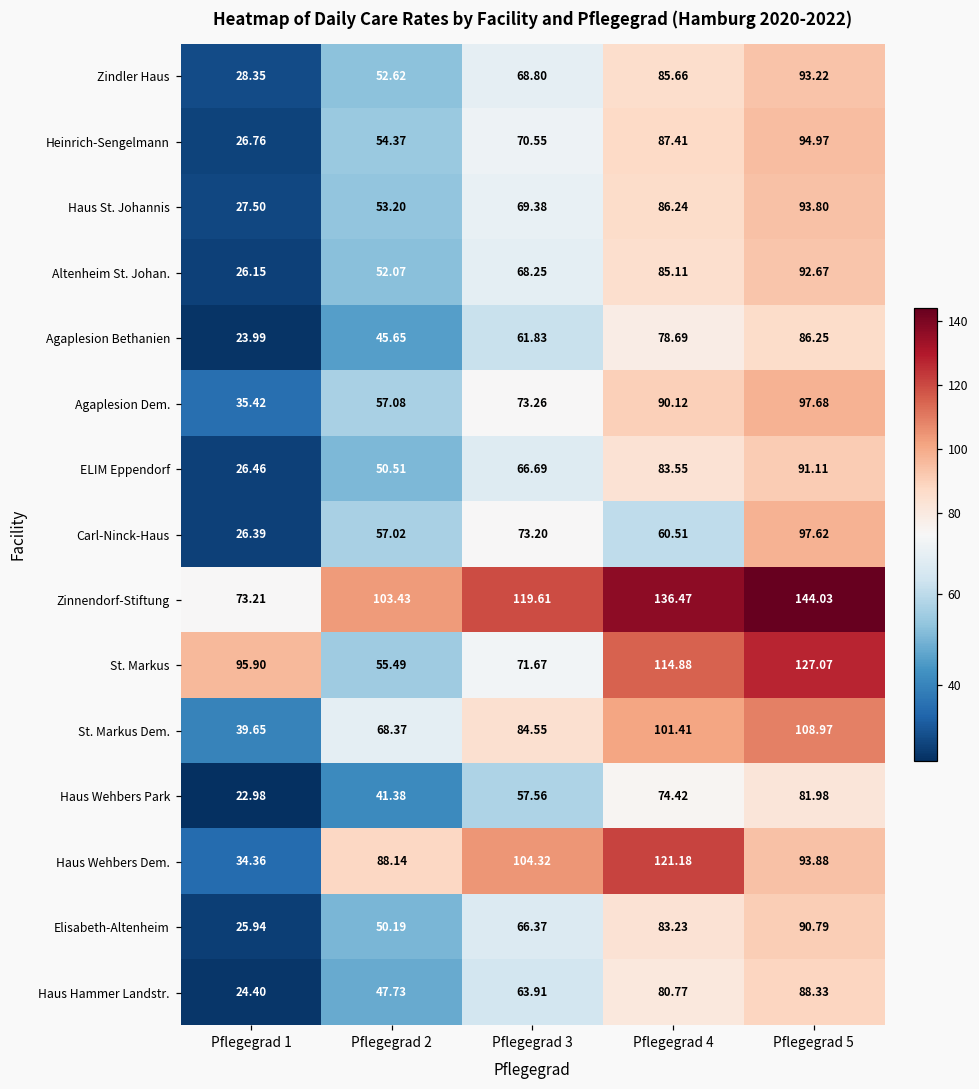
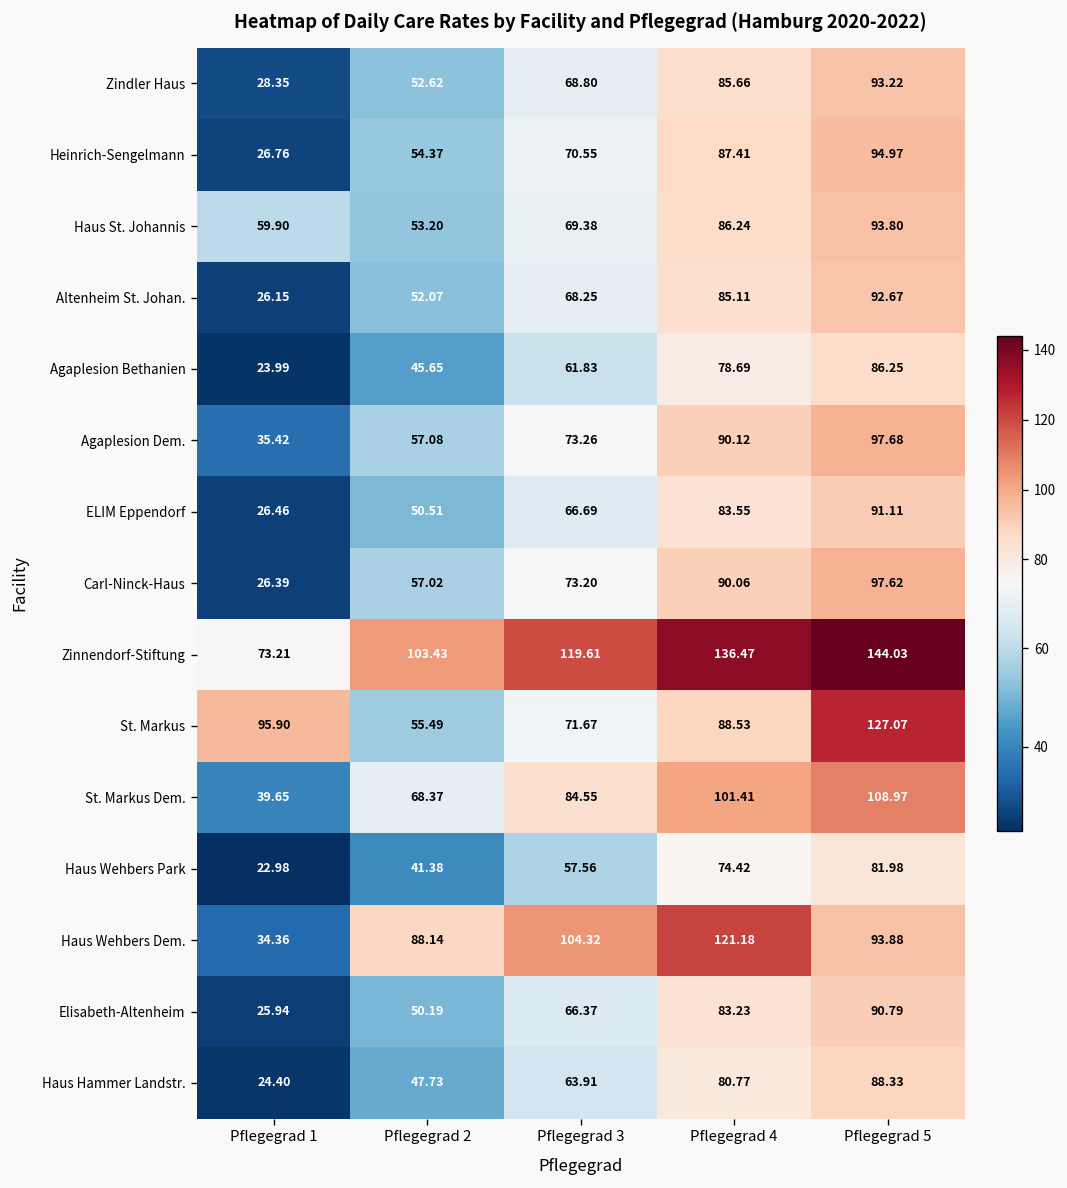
  {
    "Zindler Haus": {
      "Pflegegrad 1": 28.35,
      "Pflegegrad 2": 52.62,
      "Pflegegrad 3": 68.80,
      "Pflegegrad 4": 85.66,
      "Pflegegrad 5": 93.22
    },
    "Heinrich-Sengelmann": {
      "Pflegegrad 1": 26.76,
      "Pflegegrad 2": 54.37,
      "Pflegegrad 3": 70.55,
      "Pflegegrad 4": 87.41,
      "Pflegegrad 5": 94.97
    },
    "Haus St. Johannis": {
-     "Pflegegrad 1": 27.50,
+     "Pflegegrad 1": 59.90,
      "Pflegegrad 2": 53.20,
      "Pflegegrad 3": 69.38,
      "Pflegegrad 4": 86.24,
      "Pflegegrad 5": 93.80
    },
    "Altenheim St. Johan.": {
      "Pflegegrad 1": 26.15,
      "Pflegegrad 2": 52.07,
      "Pflegegrad 3": 68.25,
      "Pflegegrad 4": 85.11,
      "Pflegegrad 5": 92.67
    },
    "Agaplesion Bethanien": {
      "Pflegegrad 1": 23.99,
      "Pflegegrad 2": 45.65,
      "Pflegegrad 3": 61.83,
      "Pflegegrad 4": 78.69,
      "Pflegegrad 5": 86.25
    },
    "Agaplesion Dem.": {
      "Pflegegrad 1": 35.42,
      "Pflegegrad 2": 57.08,
      "Pflegegrad 3": 73.26,
      "Pflegegrad 4": 90.12,
      "Pflegegrad 5": 97.68
    },
    "ELIM Eppendorf": {
      "Pflegegrad 1": 26.46,
      "Pflegegrad 2": 50.51,
      "Pflegegrad 3": 66.69,
      "Pflegegrad 4": 83.55,
      "Pflegegrad 5": 91.11
    },
    "Carl-Ninck-Haus": {
      "Pflegegrad 1": 26.39,
      "Pflegegrad 2": 57.02,
      "Pflegegrad 3": 73.20,
-     "Pflegegrad 4": 60.51,
+     "Pflegegrad 4": 90.06,
      "Pflegegrad 5": 97.62
    },
    "Zinnendorf-Stiftung": {
      "Pflegegrad 1": 73.21,
      "Pflegegrad 2": 103.43,
      "Pflegegrad 3": 119.61,
      "Pflegegrad 4": 136.47,
      "Pflegegrad 5": 144.03
    },
    "St. Markus": {
      "Pflegegrad 1": 95.90,
      "Pflegegrad 2": 55.49,
      "Pflegegrad 3": 71.67,
-     "Pflegegrad 4": 114.88,
+     "Pflegegrad 4": 88.53,
      "Pflegegrad 5": 127.07
    },
    "St. Markus Dem.": {
      "Pflegegrad 1": 39.65,
      "Pflegegrad 2": 68.37,
      "Pflegegrad 3": 84.55,
      "Pflegegrad 4": 101.41,
      "Pflegegrad 5": 108.97
    },
    "Haus Wehbers Park": {
      "Pflegegrad 1": 22.98,
      "Pflegegrad 2": 41.38,
      "Pflegegrad 3": 57.56,
      "Pflegegrad 4": 74.42,
      "Pflegegrad 5": 81.98
    },
    "Haus Wehbers Dem.": {
      "Pflegegrad 1": 34.36,
      "Pflegegrad 2": 88.14,
      "Pflegegrad 3": 104.32,
      "Pflegegrad 4": 121.18,
      "Pflegegrad 5": 93.88
    },
    "Elisabeth-Altenheim": {
      "Pflegegrad 1": 25.94,
      "Pflegegrad 2": 50.19,
      "Pflegegrad 3": 66.37,
      "Pflegegrad 4": 83.23,
      "Pflegegrad 5": 90.79
    },
    "Haus Hammer Landstr.": {
      "Pflegegrad 1": 24.40,
      "Pflegegrad 2": 47.73,
      "Pflegegrad 3": 63.91,
      "Pflegegrad 4": 80.77,
      "Pflegegrad 5": 88.33
    }
  }
